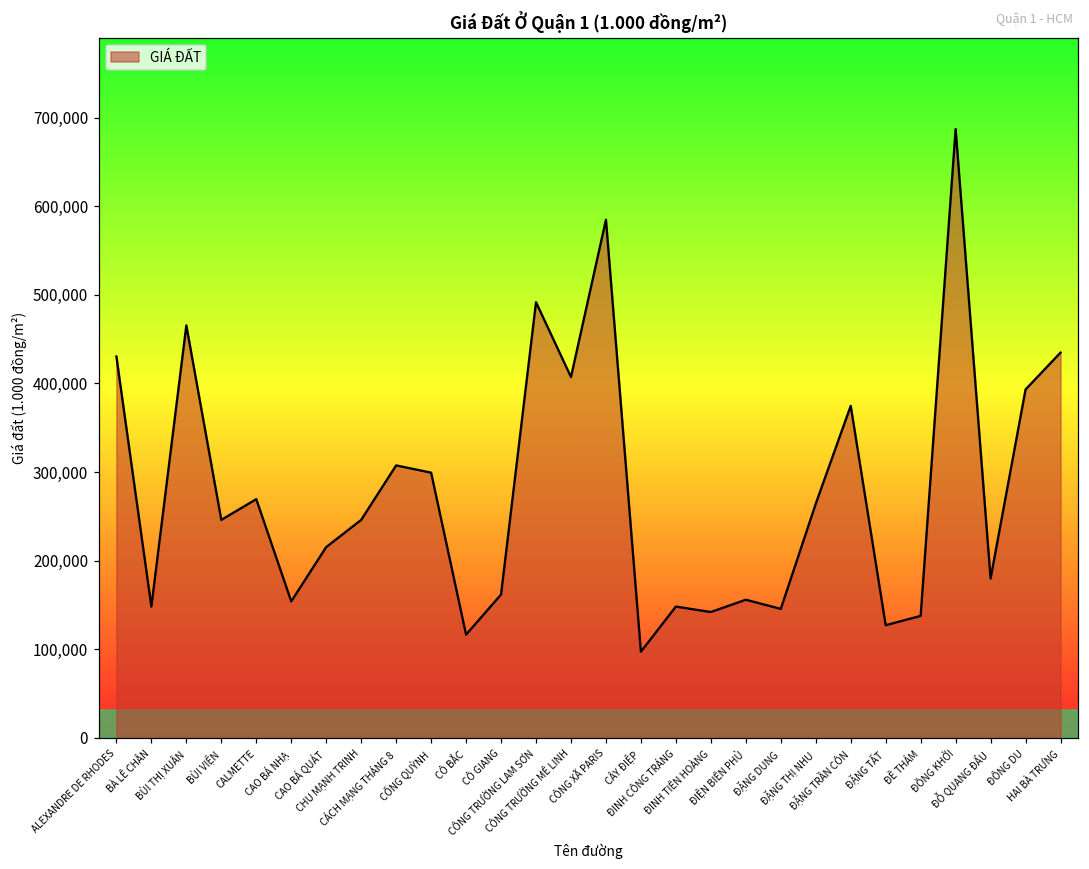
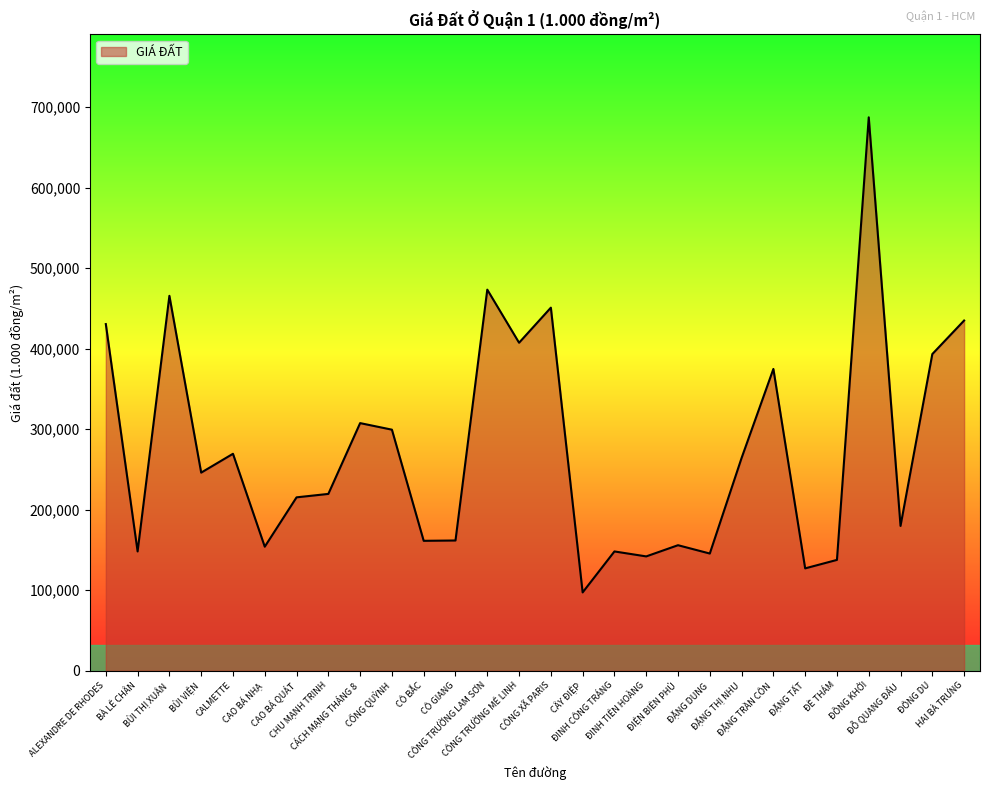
  {
    "ALEXANDRE DE RHODES": "430,000",
    "BÀ LÊ CHÂN": "150,000",
    "BÙI THỊ XUÂN": "470,000",
    "BÙI VIỆN": "250,000",
    "CALMETTE": "270,000",
    "CAO BÁ NHẠ": "150,000",
    "CAO BÁ QUÁT": "220,000",
-   "CHU MẠNH TRINH": "250,000",
+   "CHU MẠNH TRINH": "220,000",
    "CÁCH MẠNG THÁNG 8": "310,000",
    "CỐNG QUỲNH": "300,000",
-   "CÔ BẮC": "120,000",
+   "CÔ BẮC": "160,000",
    "CÔ GIANG": "160,000",
-   "CÔNG TRƯỜNG LAM SƠN": "490,000",
+   "CÔNG TRƯỜNG LAM SƠN": "470,000",
    "CÔNG TRƯỜNG MÊ LINH": "410,000",
-   "CÔNG XÃ PARIS": "580,000",
+   "CÔNG XÃ PARIS": "450,000",
    "CÂY ĐIỆP": "100,000",
    "ĐINH CÔNG TRÁNG": "150,000",
    "ĐINH TIÊN HOÀNG": "140,000",
    "ĐIỆN BIÊN PHỦ": "160,000",
    "ĐẶNG DUNG": "150,000",
    "ĐẶNG THỊ NHU": "260,000",
    "ĐẶNG TRẦN CÔN": "370,000",
    "ĐẶNG TẤT": "130,000",
    "ĐỀ THÁM": "140,000",
    "ĐỒNG KHỞI": "690,000",
    "ĐỖ QUANG ĐẨU": "180,000",
    "ĐÔNG DU": "390,000",
    "HAI BÀ TRƯNG": "430,000"
  }
